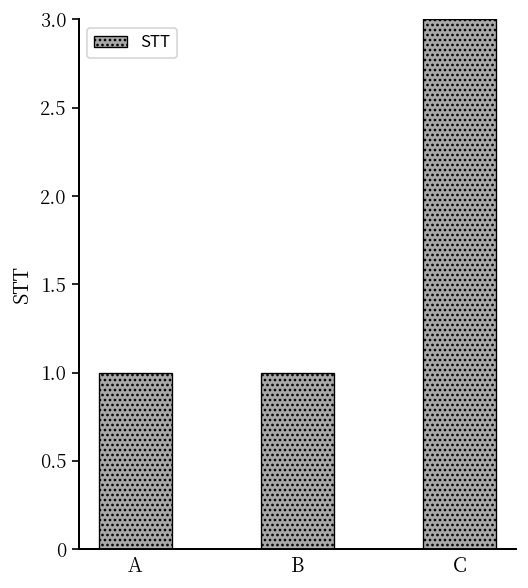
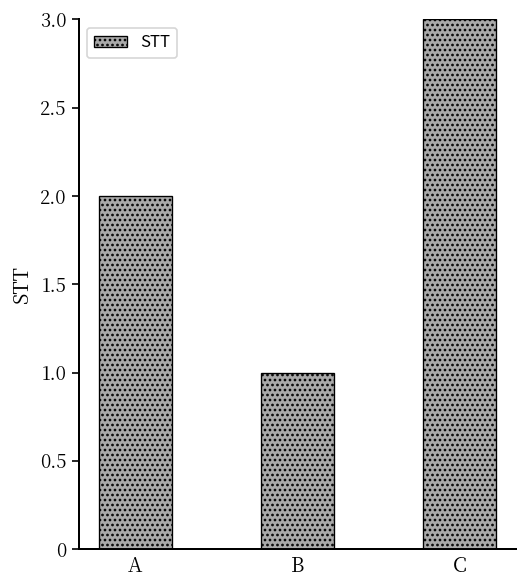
  {
-   "A": 1,
+   "A": 2,
    "B": 1,
    "C": 3
  }
